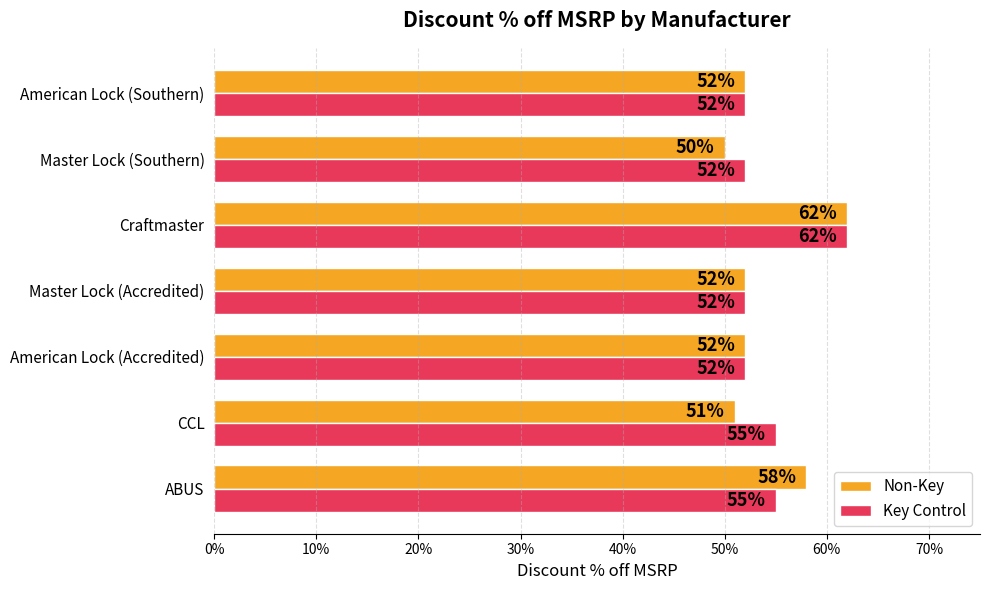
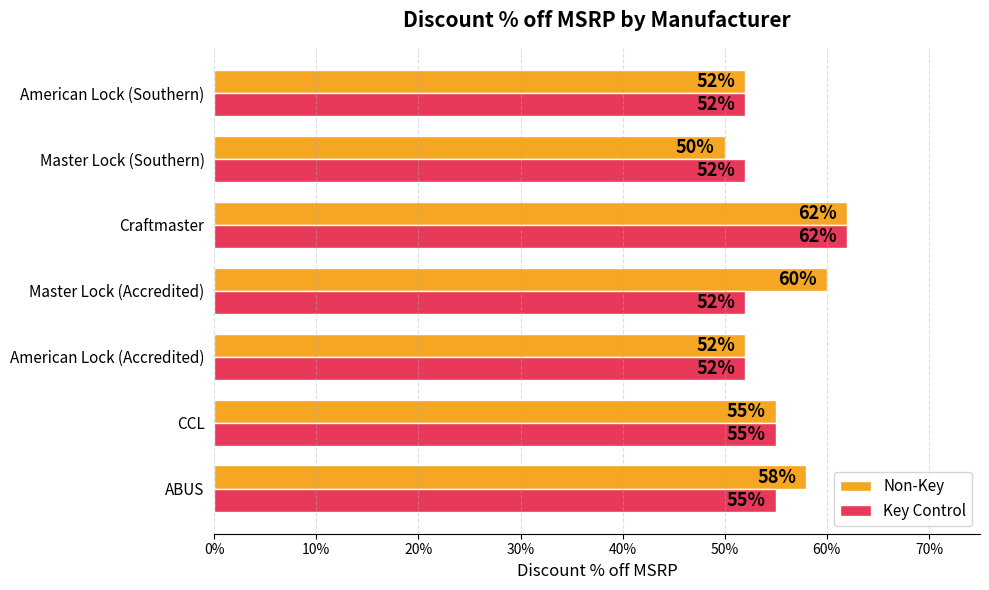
  {
    "Non-Key": {
      "American Lock (Southern)": "52%",
      "Master Lock (Southern)": "50%",
      "Craftmaster": "62%",
-     "Master Lock (Accredited)": "52%",
+     "Master Lock (Accredited)": "60%",
      "American Lock (Accredited)": "52%",
-     "CCL": "51%",
+     "CCL": "55%",
      "ABUS": "58%"
    },
    "Key Control": {
      "American Lock (Southern)": "52%",
      "Master Lock (Southern)": "52%",
      "Craftmaster": "62%",
      "Master Lock (Accredited)": "52%",
      "American Lock (Accredited)": "52%",
      "CCL": "55%",
      "ABUS": "55%"
    }
  }
